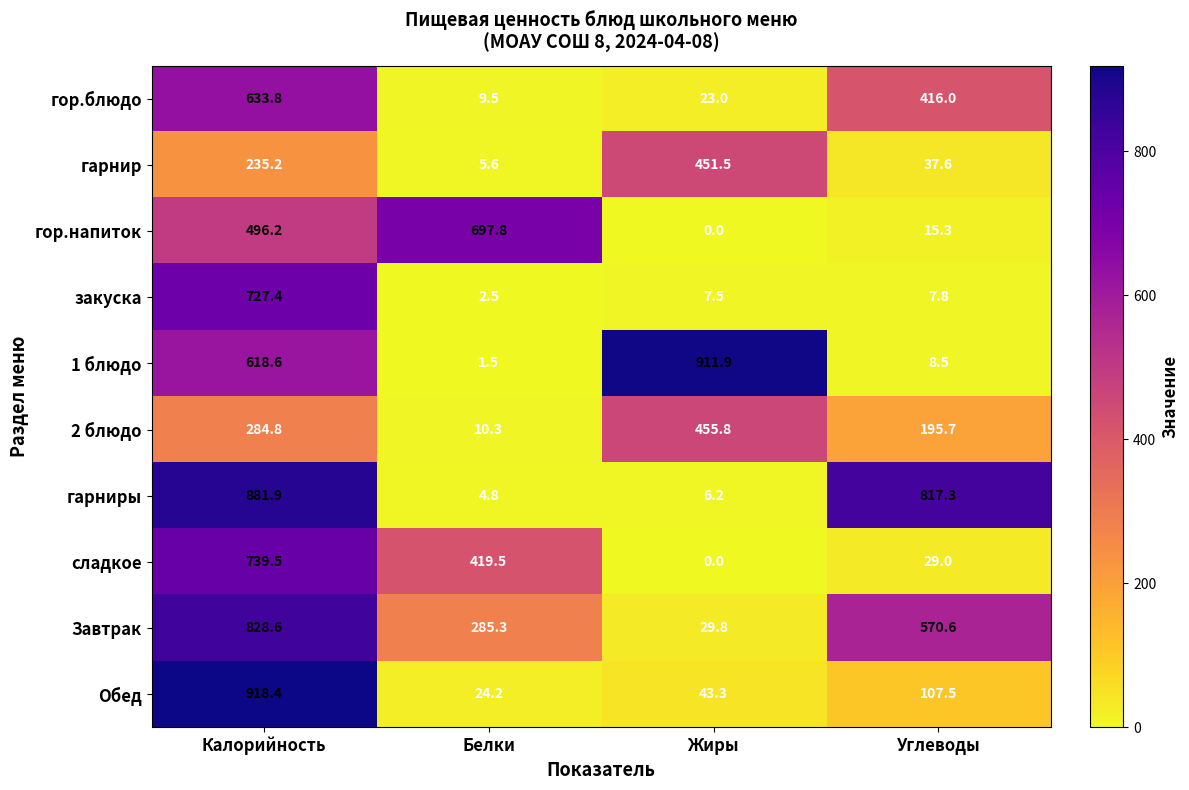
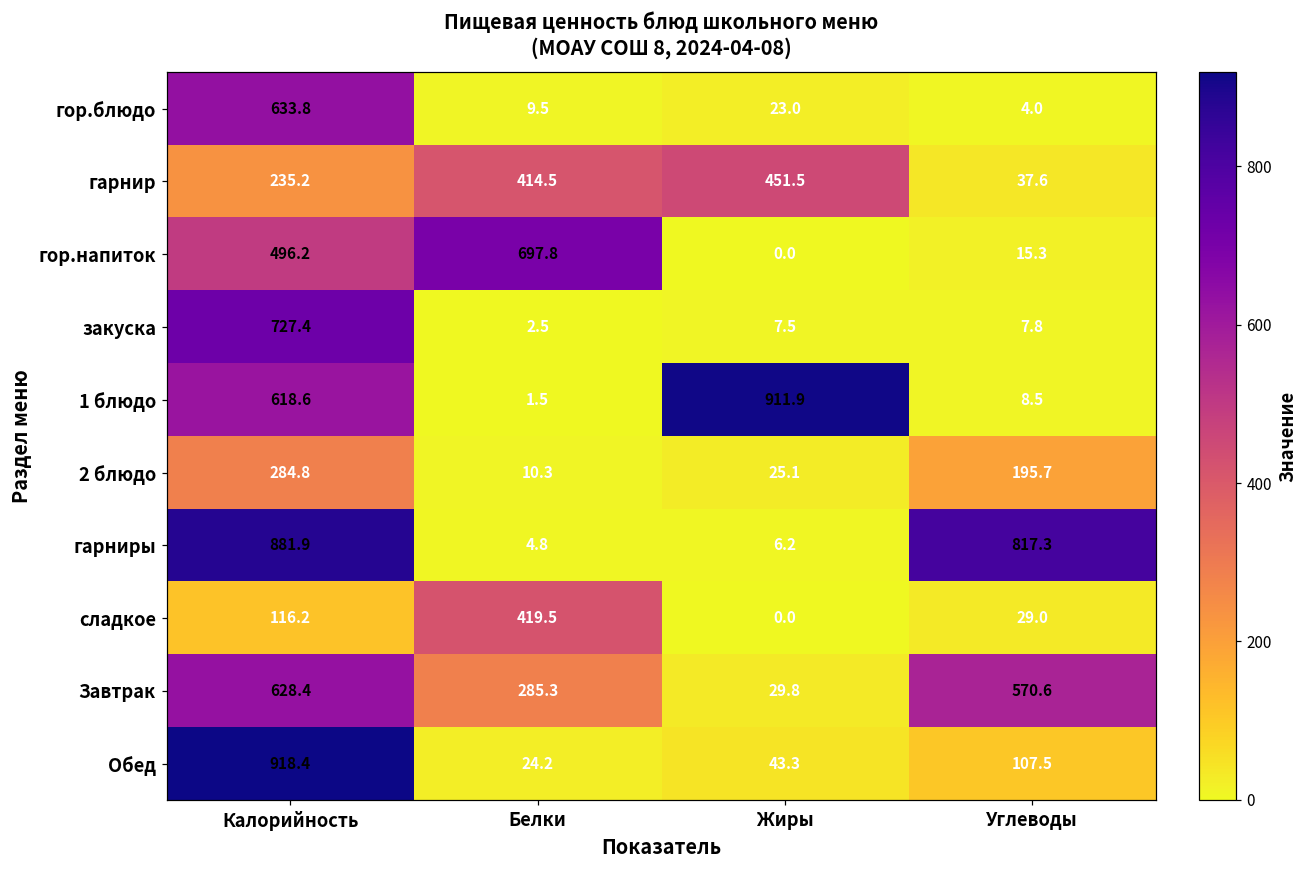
  {
    "гор.блюдо": {
      "Калорийность": 633.8,
      "Белки": 9.5,
      "Жиры": 23.0,
-     "Углеводы": 416.0
+     "Углеводы": 4.0
    },
    "гарнир": {
      "Калорийность": 235.2,
-     "Белки": 5.6,
+     "Белки": 414.5,
      "Жиры": 451.5,
      "Углеводы": 37.6
    },
    "гор.напиток": {
      "Калорийность": 496.2,
      "Белки": 697.8,
      "Жиры": 0.0,
      "Углеводы": 15.3
    },
    "закуска": {
      "Калорийность": 727.4,
      "Белки": 2.5,
      "Жиры": 7.5,
      "Углеводы": 7.8
    },
    "1 блюдо": {
      "Калорийность": 618.6,
      "Белки": 1.5,
      "Жиры": 911.9,
      "Углеводы": 8.5
    },
    "2 блюдо": {
      "Калорийность": 284.8,
      "Белки": 10.3,
-     "Жиры": 455.8,
+     "Жиры": 25.1,
      "Углеводы": 195.7
    },
    "гарниры": {
      "Калорийность": 881.9,
      "Белки": 4.8,
      "Жиры": 6.2,
      "Углеводы": 817.3
    },
    "сладкое": {
-     "Калорийность": 739.5,
+     "Калорийность": 116.2,
      "Белки": 419.5,
      "Жиры": 0.0,
      "Углеводы": 29.0
    },
    "Завтрак": {
-     "Калорийность": 828.6,
+     "Калорийность": 628.4,
      "Белки": 285.3,
      "Жиры": 29.8,
      "Углеводы": 570.6
    },
    "Обед": {
      "Калорийность": 918.4,
      "Белки": 24.2,
      "Жиры": 43.3,
      "Углеводы": 107.5
    }
  }
